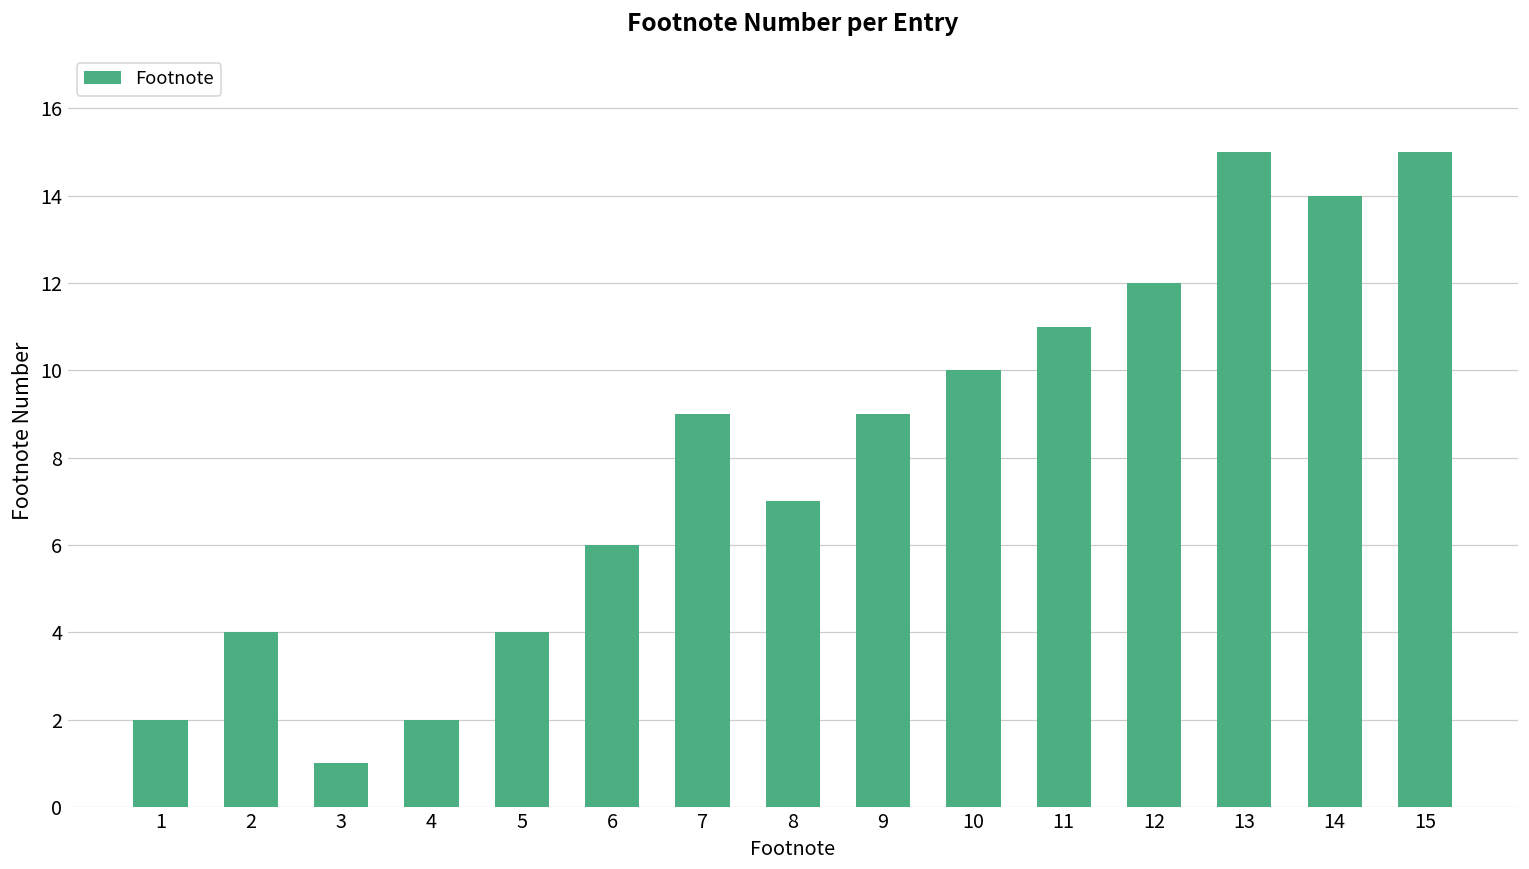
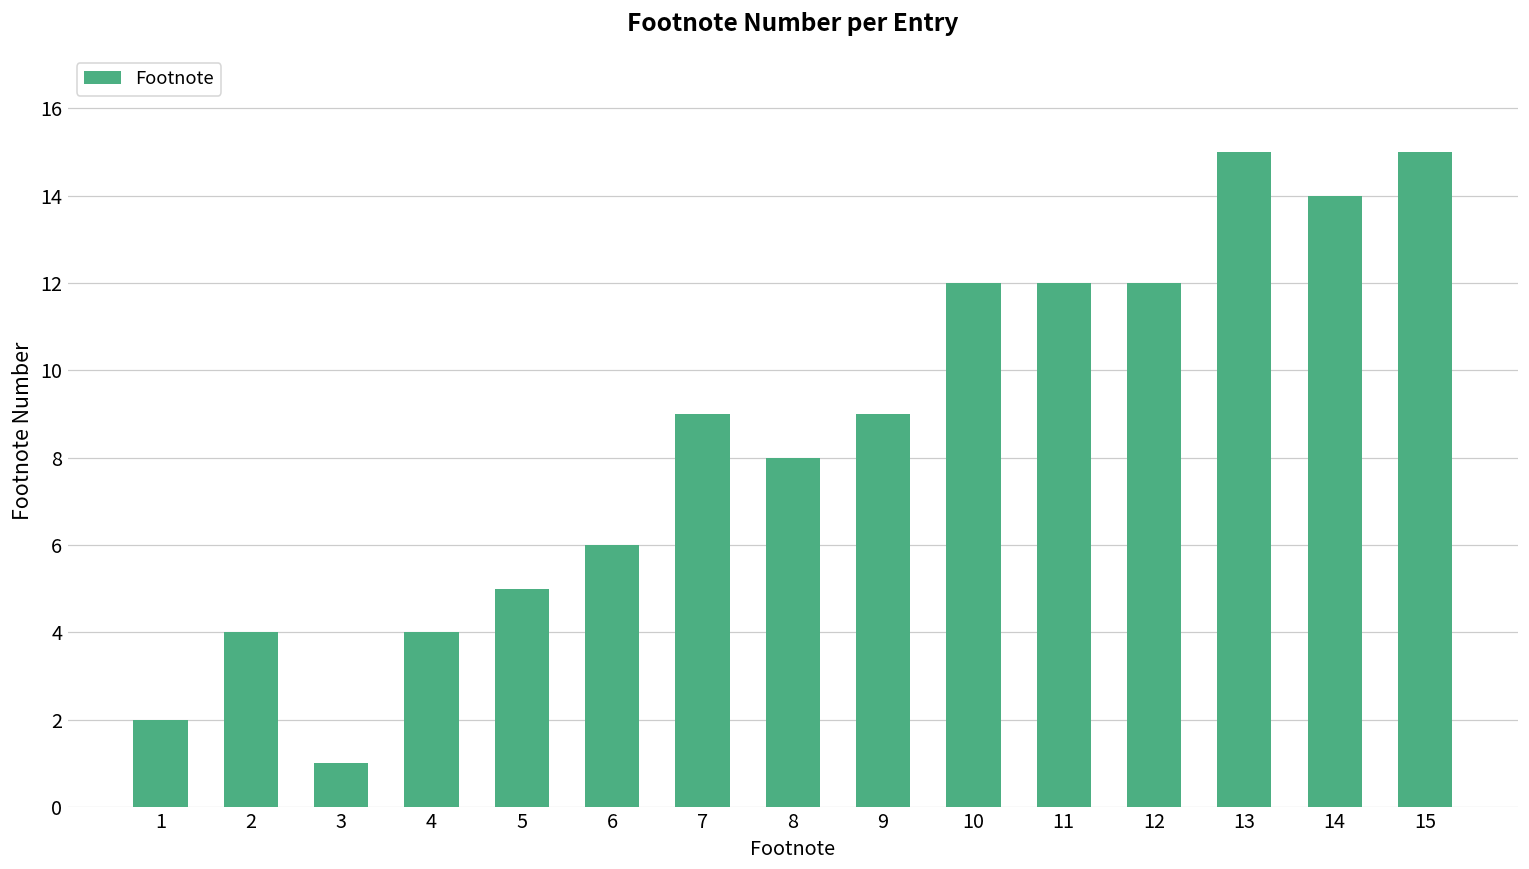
  {
    "1": 2,
    "2": 4,
    "3": 1,
-   "4": 2,
-   "5": 4,
+   "4": 4,
+   "5": 5,
    "6": 6,
    "7": 9,
-   "8": 7,
+   "8": 8,
    "9": 9,
-   "10": 10,
-   "11": 11,
+   "10": 12,
+   "11": 12,
    "12": 12,
    "13": 15,
    "14": 14,
    "15": 15
  }
